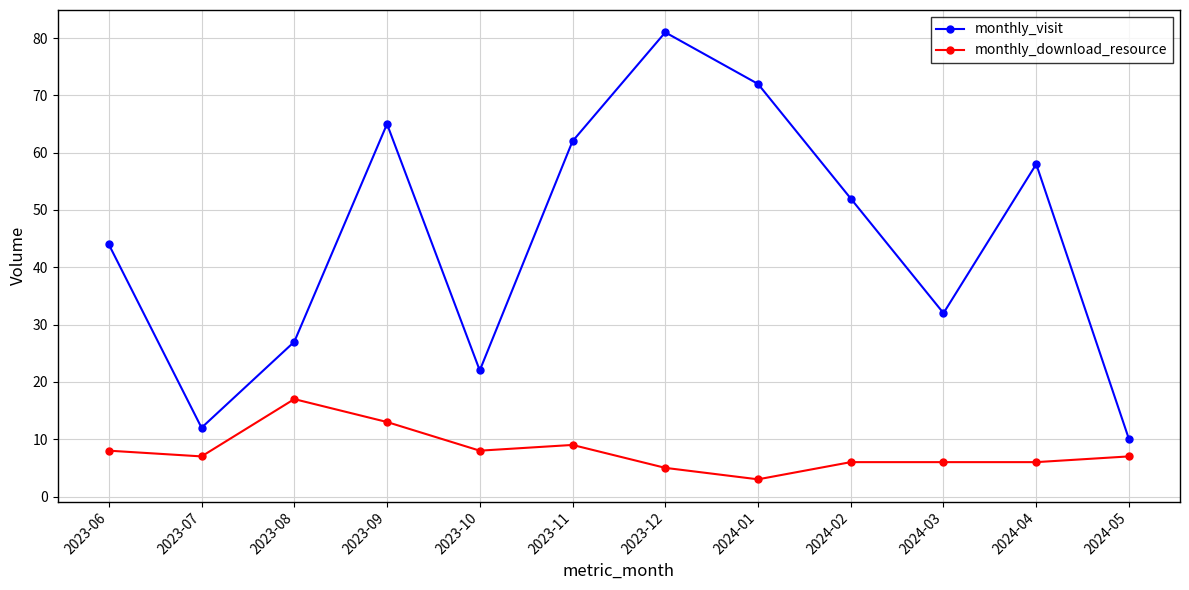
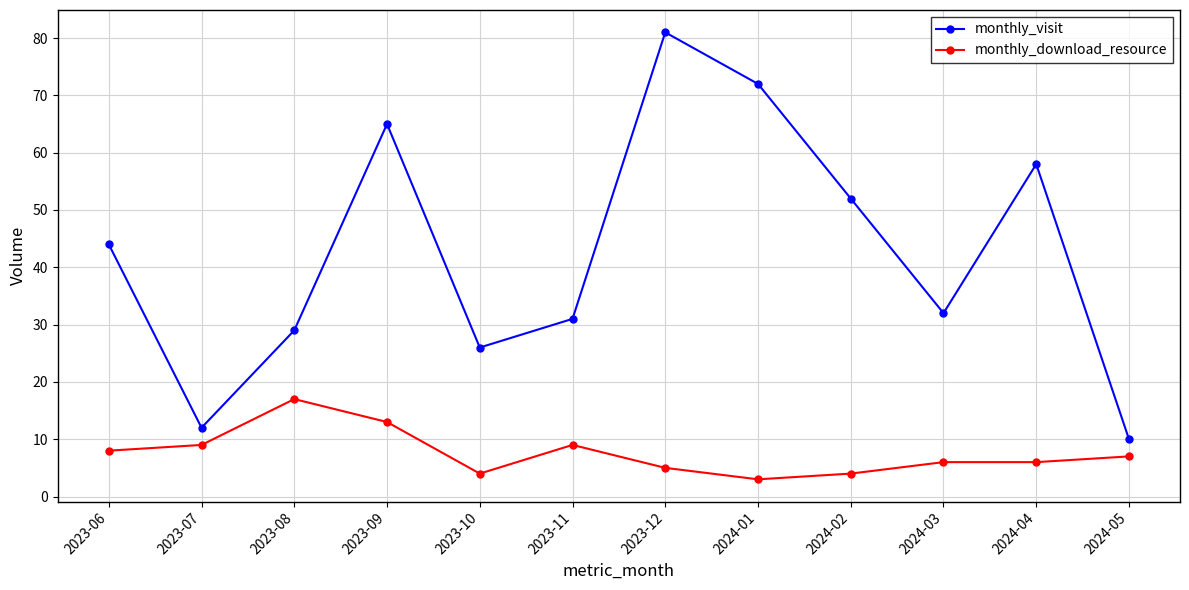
  {
    "monthly_visit": {
      "2023-06": 44,
      "2023-07": 12,
-     "2023-08": 27,
+     "2023-08": 29,
      "2023-09": 65,
-     "2023-10": 22,
-     "2023-11": 62,
+     "2023-10": 26,
+     "2023-11": 31,
      "2023-12": 81,
      "2024-01": 72,
      "2024-02": 52,
      "2024-03": 32,
      "2024-04": 58,
      "2024-05": 10
    },
    "monthly_download_resource": {
      "2023-06": 8,
-     "2023-07": 7,
+     "2023-07": 9,
      "2023-08": 17,
      "2023-09": 13,
-     "2023-10": 8,
+     "2023-10": 4,
      "2023-11": 9,
      "2023-12": 5,
      "2024-01": 3,
-     "2024-02": 6,
+     "2024-02": 4,
      "2024-03": 6,
      "2024-04": 6,
      "2024-05": 7
    }
  }
